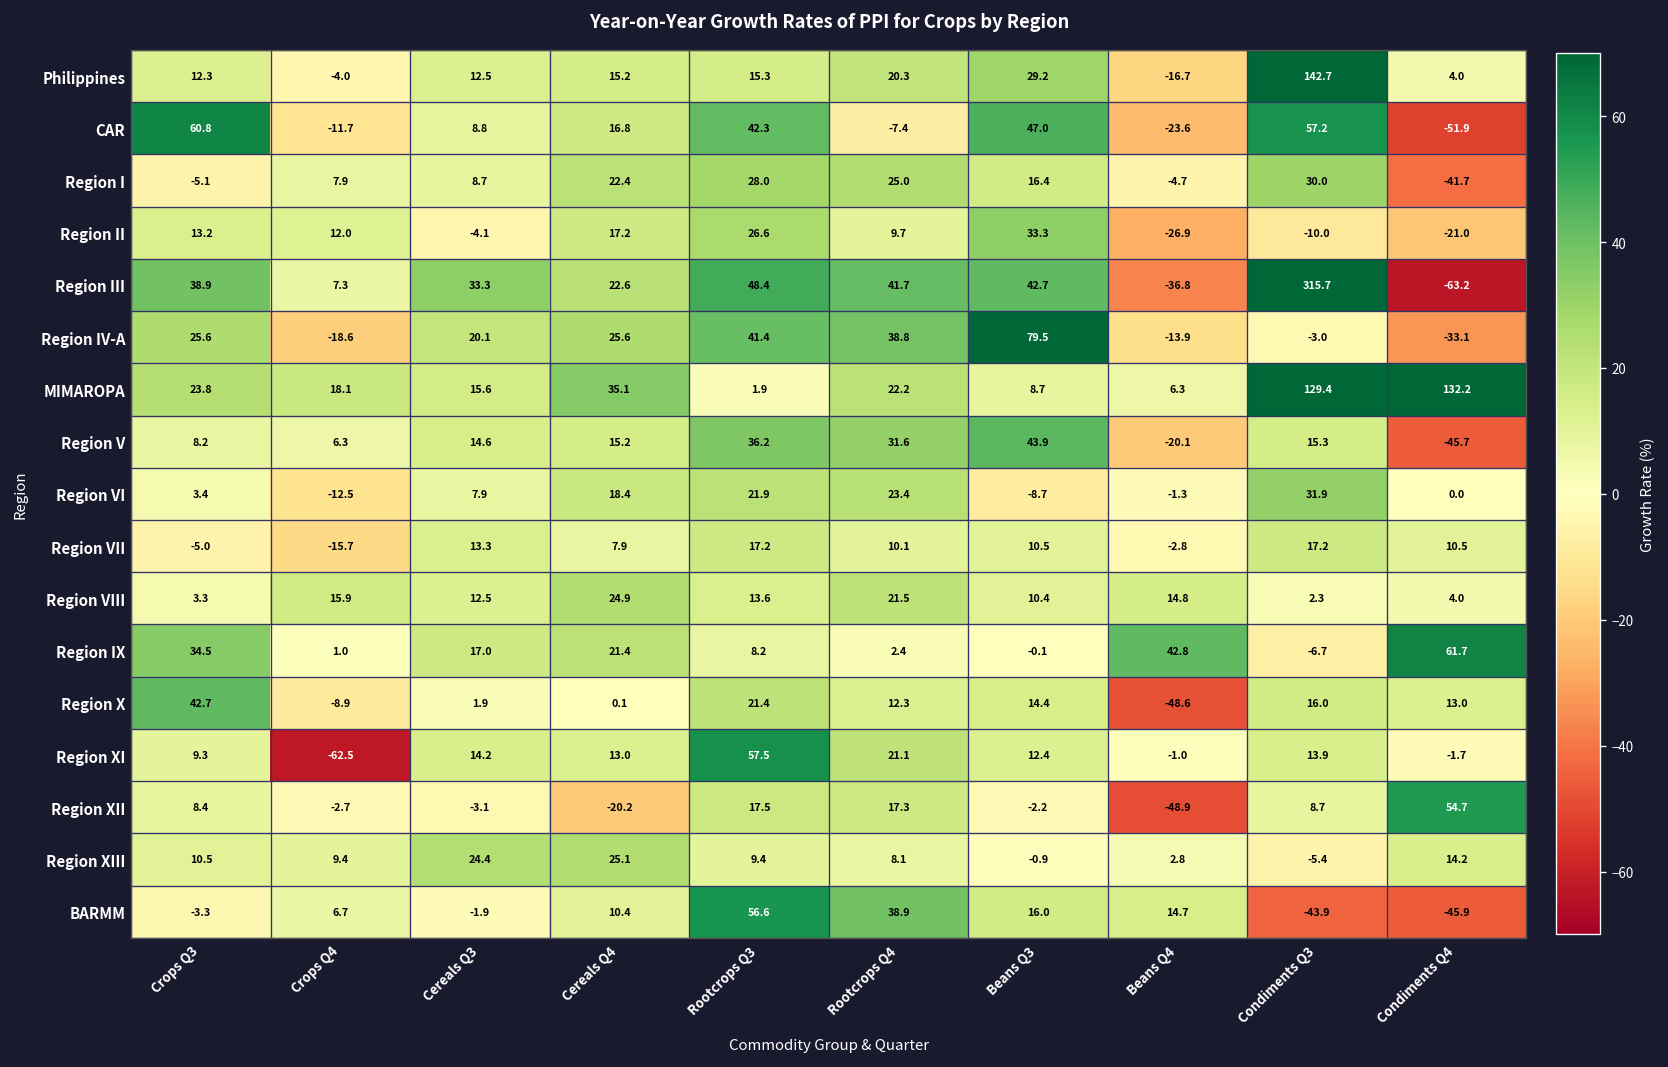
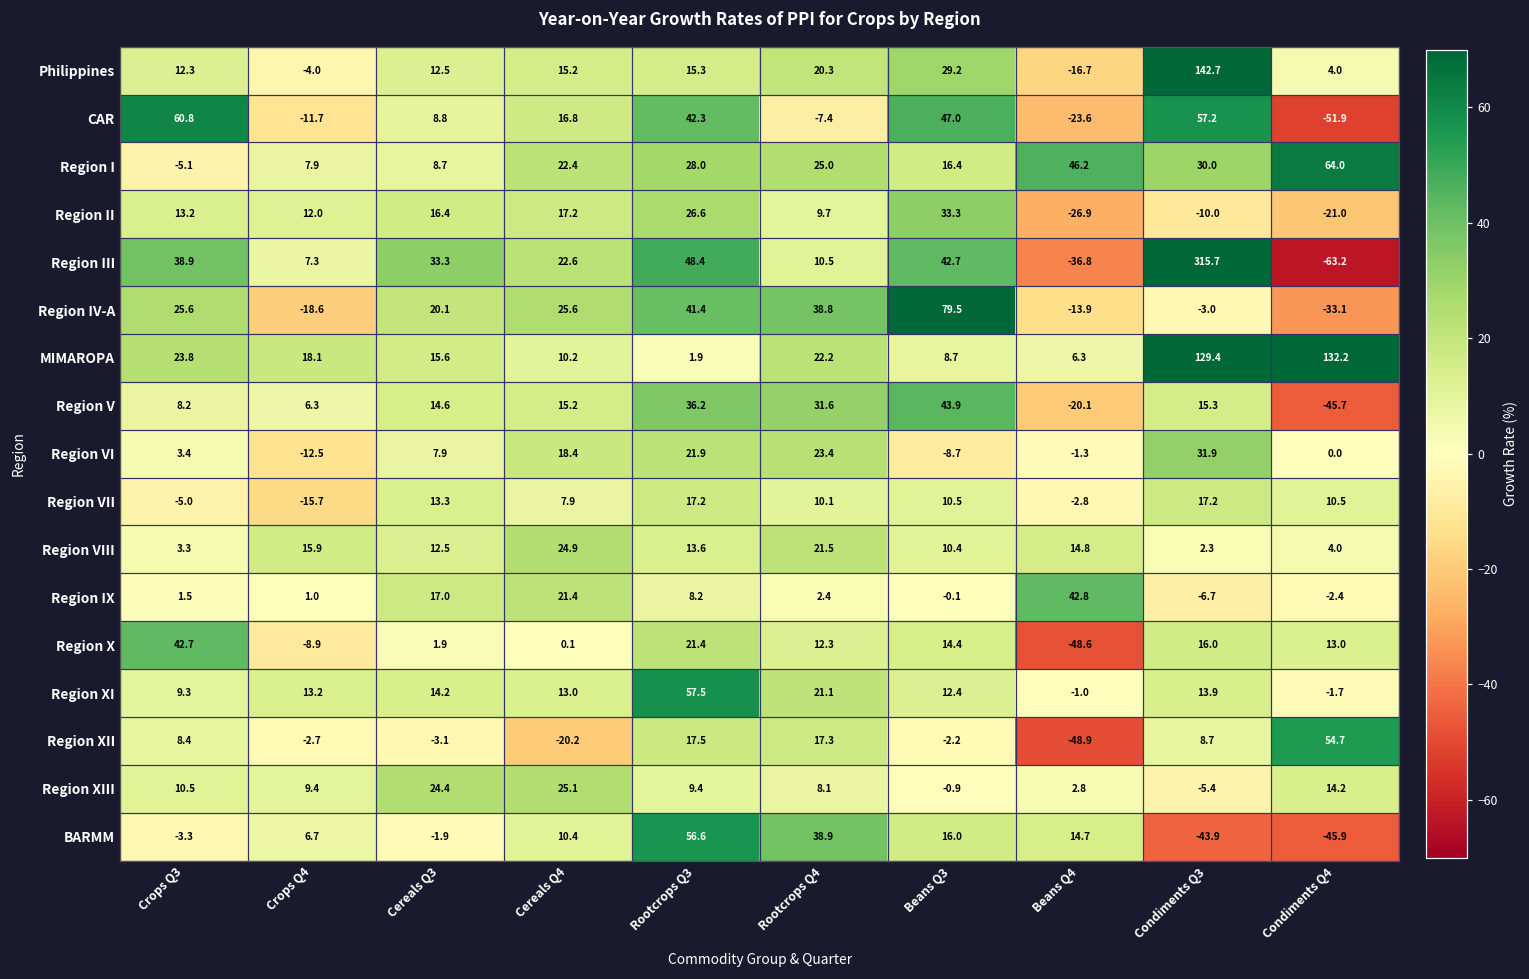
  {
    "Philippines": {
      "Crops Q3": 12.3,
      "Crops Q4": -4.0,
      "Cereals Q3": 12.5,
      "Cereals Q4": 15.2,
      "Rootcrops Q3": 15.3,
      "Rootcrops Q4": 20.3,
      "Beans Q3": 29.2,
      "Beans Q4": -16.7,
      "Condiments Q3": 142.7,
      "Condiments Q4": 4.0
    },
    "CAR": {
      "Crops Q3": 60.8,
      "Crops Q4": -11.7,
      "Cereals Q3": 8.8,
      "Cereals Q4": 16.8,
      "Rootcrops Q3": 42.3,
      "Rootcrops Q4": -7.4,
      "Beans Q3": 47.0,
      "Beans Q4": -23.6,
      "Condiments Q3": 57.2,
      "Condiments Q4": -51.9
    },
    "Region I": {
      "Crops Q3": -5.1,
      "Crops Q4": 7.9,
      "Cereals Q3": 8.7,
      "Cereals Q4": 22.4,
      "Rootcrops Q3": 28.0,
      "Rootcrops Q4": 25.0,
      "Beans Q3": 16.4,
-     "Beans Q4": -4.7,
+     "Beans Q4": 46.2,
      "Condiments Q3": 30.0,
-     "Condiments Q4": -41.7
+     "Condiments Q4": 64.0
    },
    "Region II": {
      "Crops Q3": 13.2,
      "Crops Q4": 12.0,
-     "Cereals Q3": -4.1,
+     "Cereals Q3": 16.4,
      "Cereals Q4": 17.2,
      "Rootcrops Q3": 26.6,
      "Rootcrops Q4": 9.7,
      "Beans Q3": 33.3,
      "Beans Q4": -26.9,
      "Condiments Q3": -10.0,
      "Condiments Q4": -21.0
    },
    "Region III": {
      "Crops Q3": 38.9,
      "Crops Q4": 7.3,
      "Cereals Q3": 33.3,
      "Cereals Q4": 22.6,
      "Rootcrops Q3": 48.4,
-     "Rootcrops Q4": 41.7,
+     "Rootcrops Q4": 10.5,
      "Beans Q3": 42.7,
      "Beans Q4": -36.8,
      "Condiments Q3": 315.7,
      "Condiments Q4": -63.2
    },
    "Region IV-A": {
      "Crops Q3": 25.6,
      "Crops Q4": -18.6,
      "Cereals Q3": 20.1,
      "Cereals Q4": 25.6,
      "Rootcrops Q3": 41.4,
      "Rootcrops Q4": 38.8,
      "Beans Q3": 79.5,
      "Beans Q4": -13.9,
      "Condiments Q3": -3.0,
      "Condiments Q4": -33.1
    },
    "MIMAROPA": {
      "Crops Q3": 23.8,
      "Crops Q4": 18.1,
      "Cereals Q3": 15.6,
-     "Cereals Q4": 35.1,
+     "Cereals Q4": 10.2,
      "Rootcrops Q3": 1.9,
      "Rootcrops Q4": 22.2,
      "Beans Q3": 8.7,
      "Beans Q4": 6.3,
      "Condiments Q3": 129.4,
      "Condiments Q4": 132.2
    },
    "Region V": {
      "Crops Q3": 8.2,
      "Crops Q4": 6.3,
      "Cereals Q3": 14.6,
      "Cereals Q4": 15.2,
      "Rootcrops Q3": 36.2,
      "Rootcrops Q4": 31.6,
      "Beans Q3": 43.9,
      "Beans Q4": -20.1,
      "Condiments Q3": 15.3,
      "Condiments Q4": -45.7
    },
    "Region VI": {
      "Crops Q3": 3.4,
      "Crops Q4": -12.5,
      "Cereals Q3": 7.9,
      "Cereals Q4": 18.4,
      "Rootcrops Q3": 21.9,
      "Rootcrops Q4": 23.4,
      "Beans Q3": -8.7,
      "Beans Q4": -1.3,
      "Condiments Q3": 31.9,
      "Condiments Q4": 0.0
    },
    "Region VII": {
      "Crops Q3": -5.0,
      "Crops Q4": -15.7,
      "Cereals Q3": 13.3,
      "Cereals Q4": 7.9,
      "Rootcrops Q3": 17.2,
      "Rootcrops Q4": 10.1,
      "Beans Q3": 10.5,
      "Beans Q4": -2.8,
      "Condiments Q3": 17.2,
      "Condiments Q4": 10.5
    },
    "Region VIII": {
      "Crops Q3": 3.3,
      "Crops Q4": 15.9,
      "Cereals Q3": 12.5,
      "Cereals Q4": 24.9,
      "Rootcrops Q3": 13.6,
      "Rootcrops Q4": 21.5,
      "Beans Q3": 10.4,
      "Beans Q4": 14.8,
      "Condiments Q3": 2.3,
      "Condiments Q4": 4.0
    },
    "Region IX": {
-     "Crops Q3": 34.5,
+     "Crops Q3": 1.5,
      "Crops Q4": 1.0,
      "Cereals Q3": 17.0,
      "Cereals Q4": 21.4,
      "Rootcrops Q3": 8.2,
      "Rootcrops Q4": 2.4,
      "Beans Q3": -0.1,
      "Beans Q4": 42.8,
      "Condiments Q3": -6.7,
-     "Condiments Q4": 61.7
+     "Condiments Q4": -2.4
    },
    "Region X": {
      "Crops Q3": 42.7,
      "Crops Q4": -8.9,
      "Cereals Q3": 1.9,
      "Cereals Q4": 0.1,
      "Rootcrops Q3": 21.4,
      "Rootcrops Q4": 12.3,
      "Beans Q3": 14.4,
      "Beans Q4": -48.6,
      "Condiments Q3": 16.0,
      "Condiments Q4": 13.0
    },
    "Region XI": {
      "Crops Q3": 9.3,
-     "Crops Q4": -62.5,
+     "Crops Q4": 13.2,
      "Cereals Q3": 14.2,
      "Cereals Q4": 13.0,
      "Rootcrops Q3": 57.5,
      "Rootcrops Q4": 21.1,
      "Beans Q3": 12.4,
      "Beans Q4": -1.0,
      "Condiments Q3": 13.9,
      "Condiments Q4": -1.7
    },
    "Region XII": {
      "Crops Q3": 8.4,
      "Crops Q4": -2.7,
      "Cereals Q3": -3.1,
      "Cereals Q4": -20.2,
      "Rootcrops Q3": 17.5,
      "Rootcrops Q4": 17.3,
      "Beans Q3": -2.2,
      "Beans Q4": -48.9,
      "Condiments Q3": 8.7,
      "Condiments Q4": 54.7
    },
    "Region XIII": {
      "Crops Q3": 10.5,
      "Crops Q4": 9.4,
      "Cereals Q3": 24.4,
      "Cereals Q4": 25.1,
      "Rootcrops Q3": 9.4,
      "Rootcrops Q4": 8.1,
      "Beans Q3": -0.9,
      "Beans Q4": 2.8,
      "Condiments Q3": -5.4,
      "Condiments Q4": 14.2
    },
    "BARMM": {
      "Crops Q3": -3.3,
      "Crops Q4": 6.7,
      "Cereals Q3": -1.9,
      "Cereals Q4": 10.4,
      "Rootcrops Q3": 56.6,
      "Rootcrops Q4": 38.9,
      "Beans Q3": 16.0,
      "Beans Q4": 14.7,
      "Condiments Q3": -43.9,
      "Condiments Q4": -45.9
    }
  }
